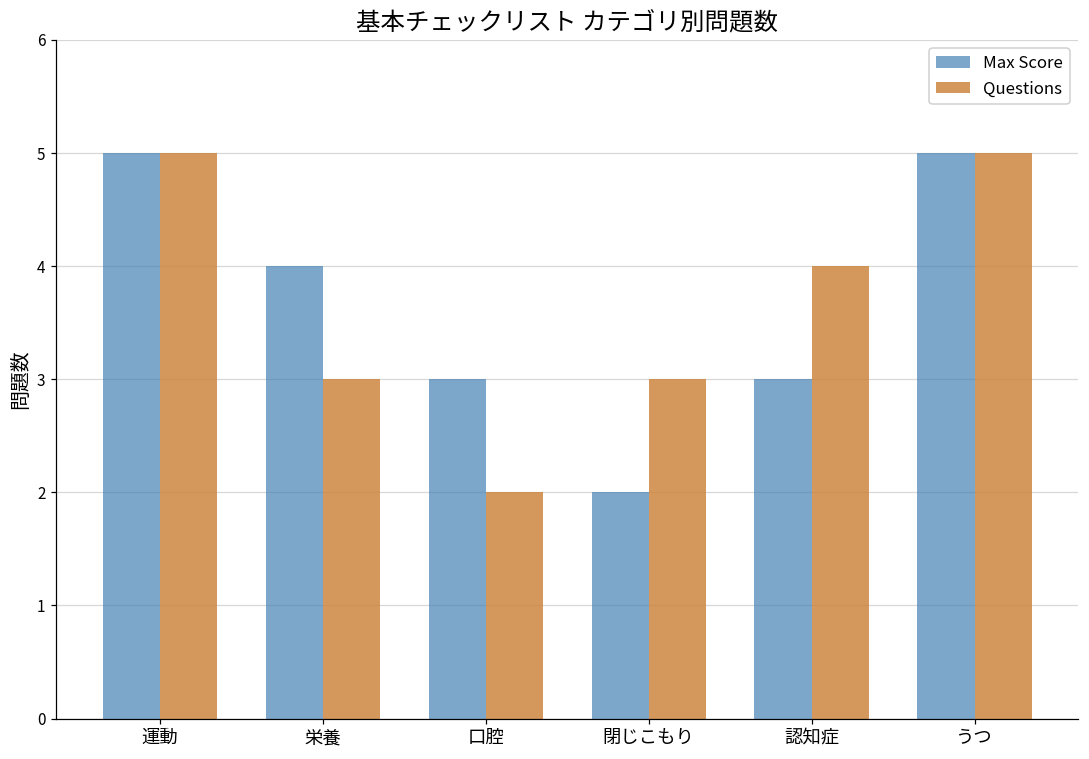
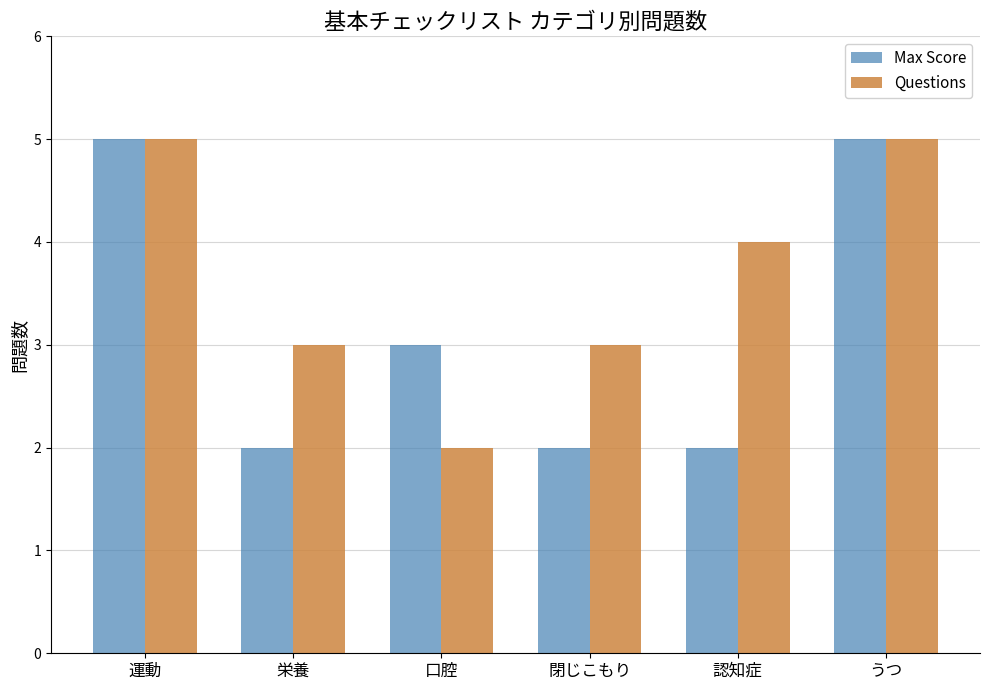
  {
    "Max Score": {
      "運動": 5,
-     "栄養": 4,
+     "栄養": 2,
      "口腔": 3,
      "閉じこもり": 2,
-     "認知症": 3,
+     "認知症": 2,
      "うつ": 5
    },
    "Questions": {
      "運動": 5,
      "栄養": 3,
      "口腔": 2,
      "閉じこもり": 3,
      "認知症": 4,
      "うつ": 5
    }
  }
